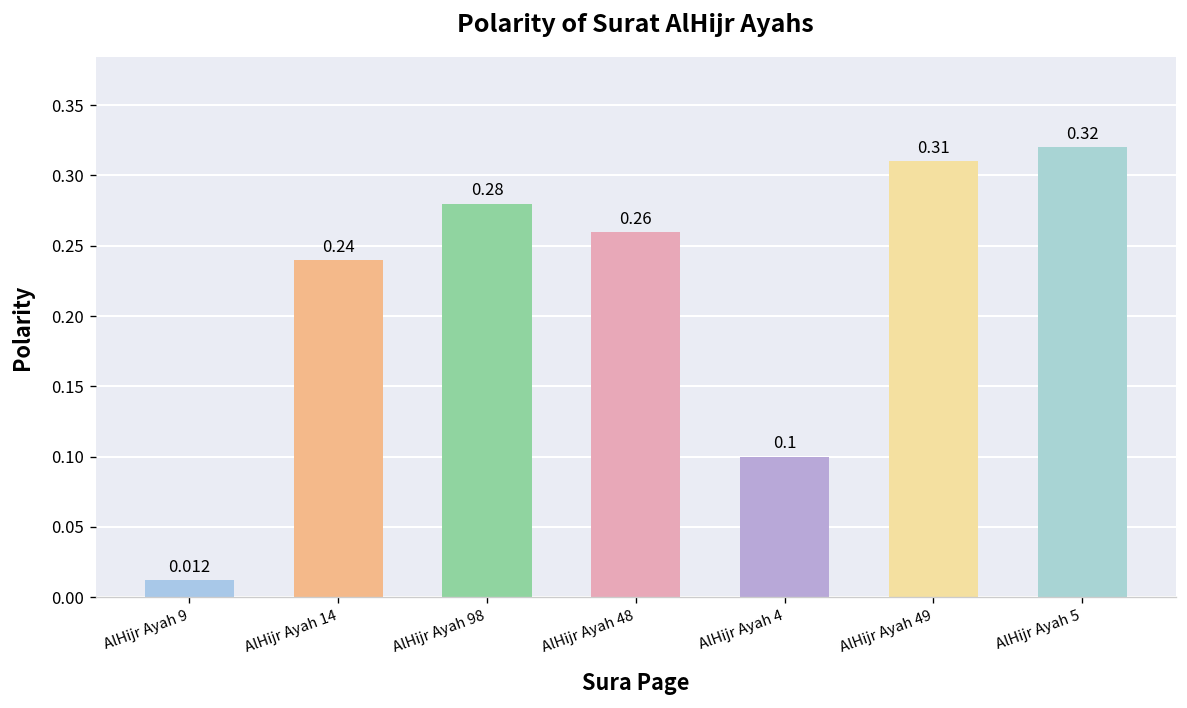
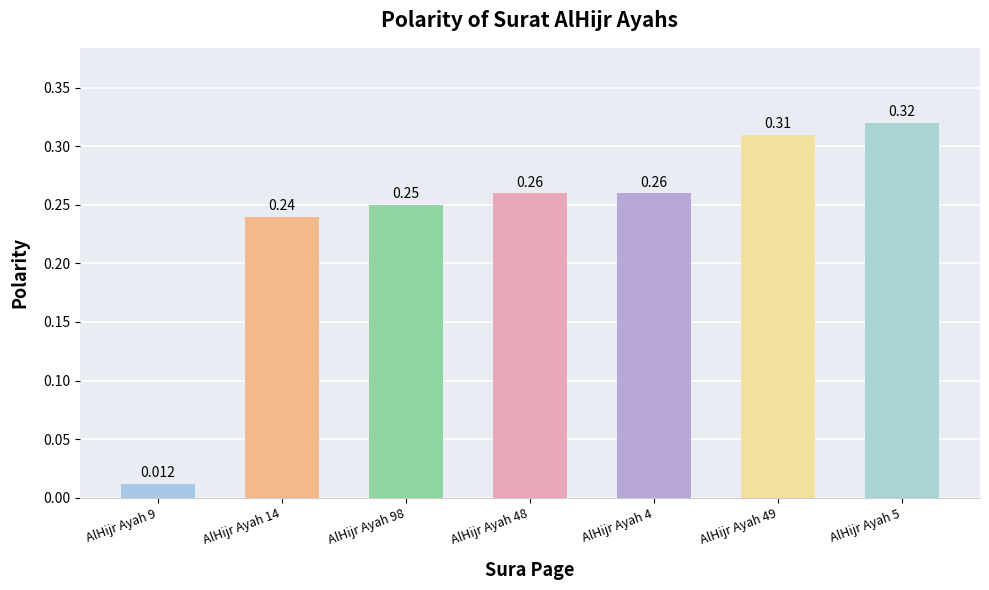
  {
    "AlHijr Ayah 9": 0.012,
    "AlHijr Ayah 14": 0.24,
-   "AlHijr Ayah 98": 0.28,
+   "AlHijr Ayah 98": 0.25,
    "AlHijr Ayah 48": 0.26,
-   "AlHijr Ayah 4": 0.1,
+   "AlHijr Ayah 4": 0.26,
    "AlHijr Ayah 49": 0.31,
    "AlHijr Ayah 5": 0.32
  }
